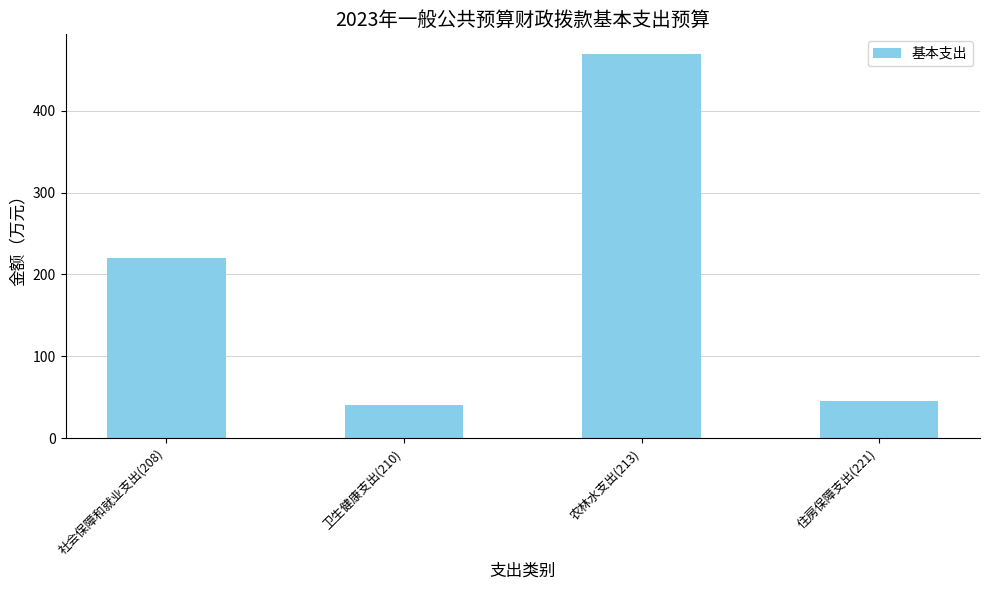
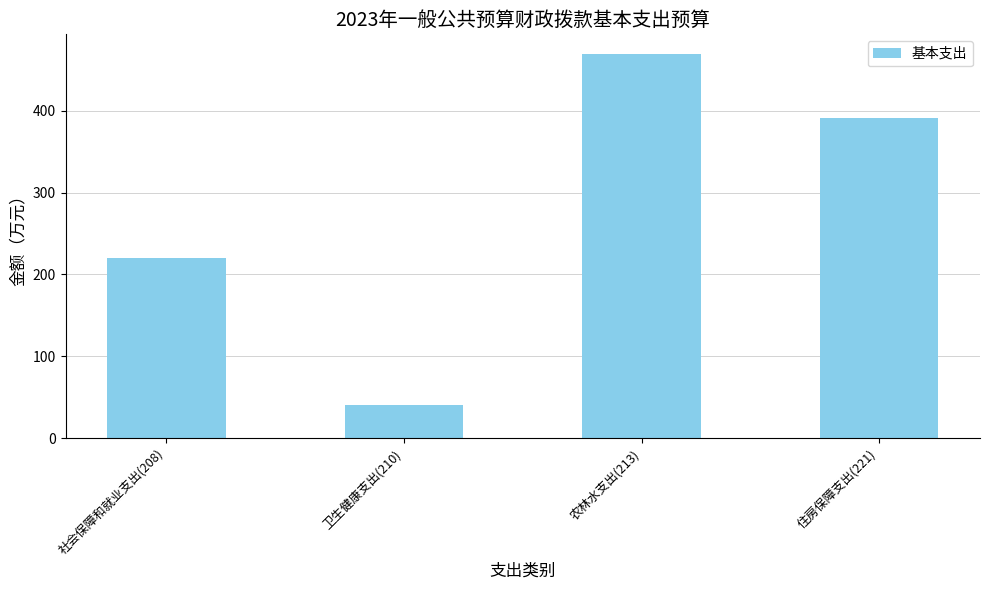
  {
    "社会保障和就业支出(208)": 220,
    "卫生健康支出(210)": 40,
    "农林水支出(213)": 470,
-   "住房保障支出(221)": 50
+   "住房保障支出(221)": 390
  }
